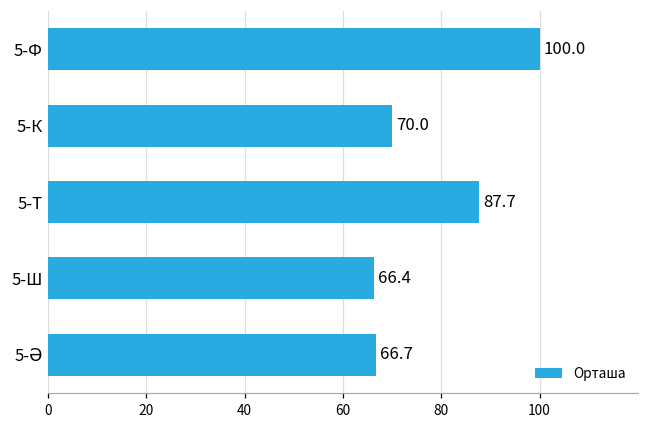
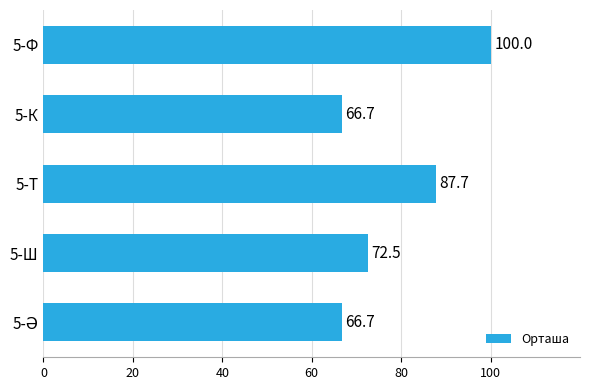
  {
    "5-Ф": 100.0,
-   "5-К": 70.0,
+   "5-К": 66.7,
    "5-Т": 87.7,
-   "5-Ш": 66.4,
+   "5-Ш": 72.5,
    "5-Ә": 66.7
  }
